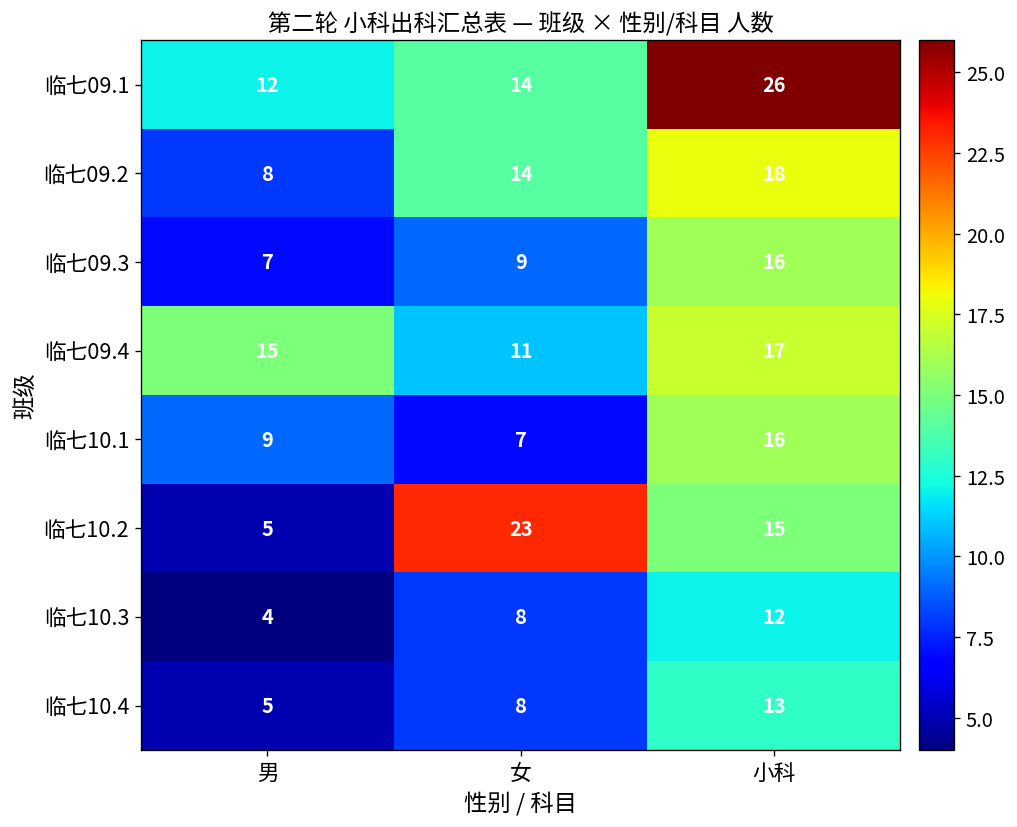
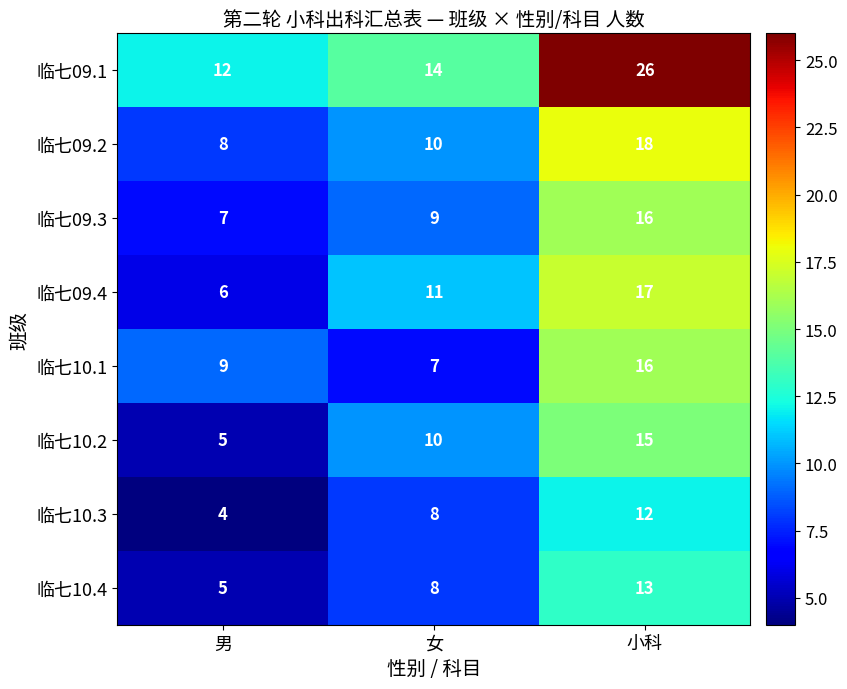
  {
    "临七09.1": {
      "男": 12,
      "女": 14,
      "小科": 26
    },
    "临七09.2": {
      "男": 8,
-     "女": 14,
+     "女": 10,
      "小科": 18
    },
    "临七09.3": {
      "男": 7,
      "女": 9,
      "小科": 16
    },
    "临七09.4": {
-     "男": 15,
+     "男": 6,
      "女": 11,
      "小科": 17
    },
    "临七10.1": {
      "男": 9,
      "女": 7,
      "小科": 16
    },
    "临七10.2": {
      "男": 5,
-     "女": 23,
+     "女": 10,
      "小科": 15
    },
    "临七10.3": {
      "男": 4,
      "女": 8,
      "小科": 12
    },
    "临七10.4": {
      "男": 5,
      "女": 8,
      "小科": 13
    }
  }
